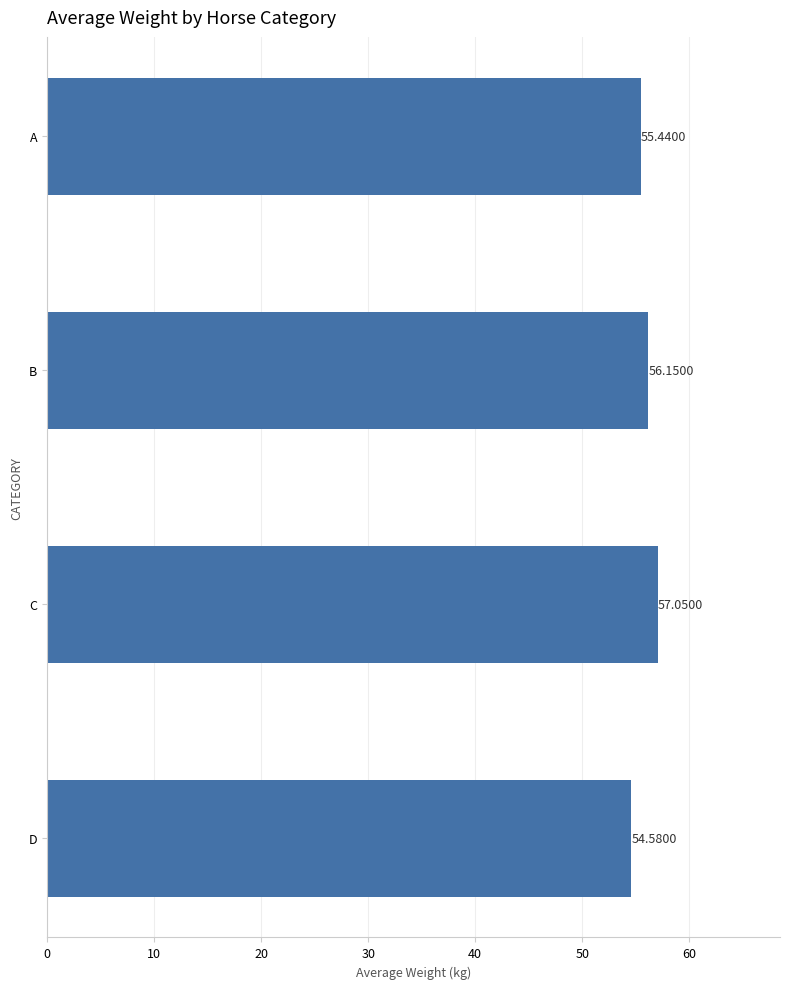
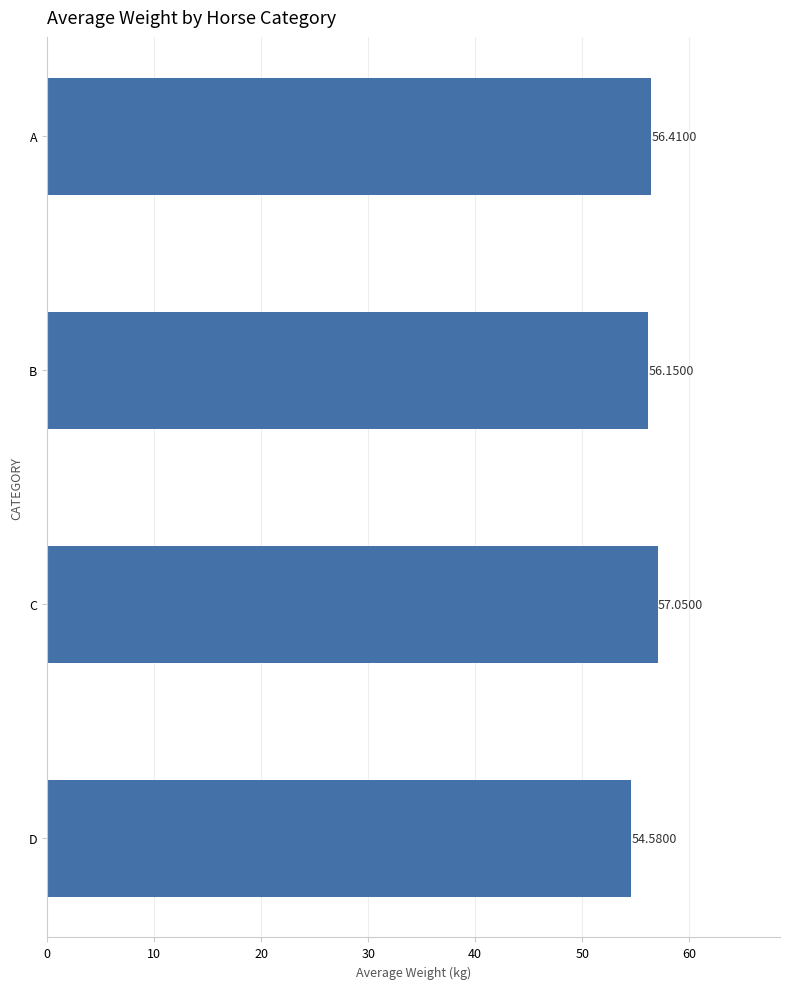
  {
-   "A": 55.4400,
+   "A": 56.4100,
    "B": 56.1500,
    "C": 57.0500,
    "D": 54.5800
  }
